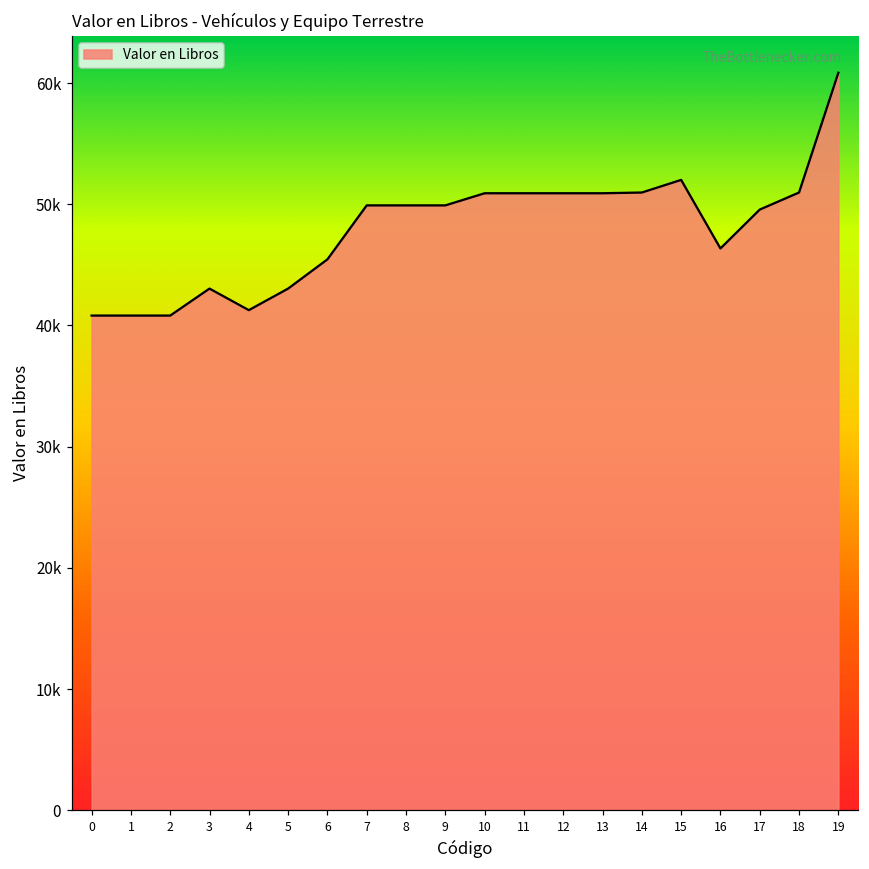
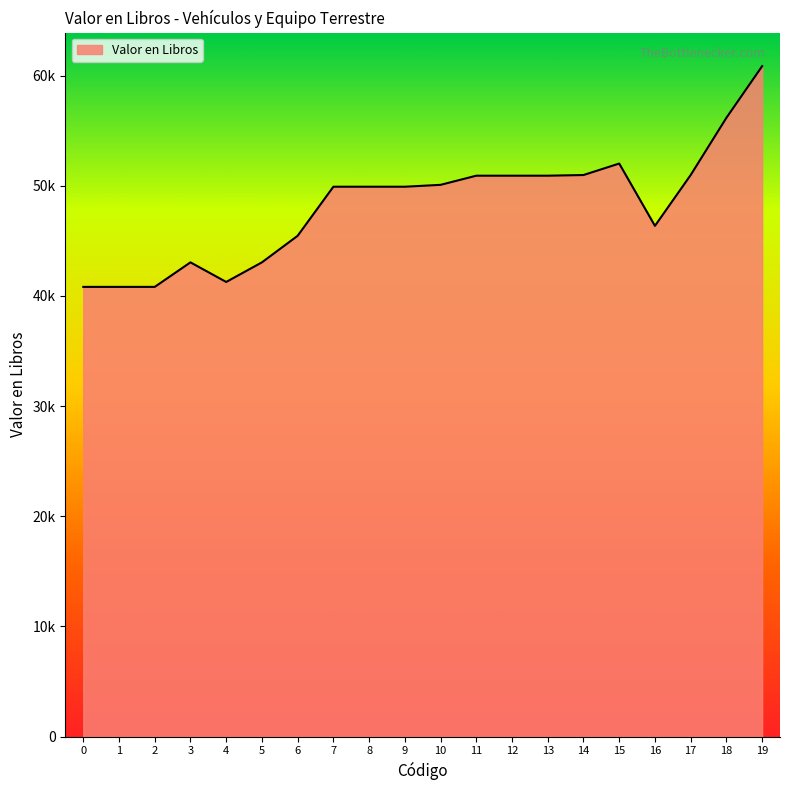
  {
    "0": 40800,
    "1": 40800,
    "2": 40800,
    "3": 43000,
    "4": 41300,
    "5": 43000,
    "6": 45500,
    "7": 49900,
    "8": 49900,
    "9": 49900,
-   "10": 50900,
+   "10": 50100,
    "11": 50900,
    "12": 50900,
    "13": 50900,
    "14": 51000,
    "15": 52000,
    "16": 46400,
-   "17": 49600,
-   "18": 51000,
+   "17": 51000,
+   "18": 56200,
    "19": 60800
  }
